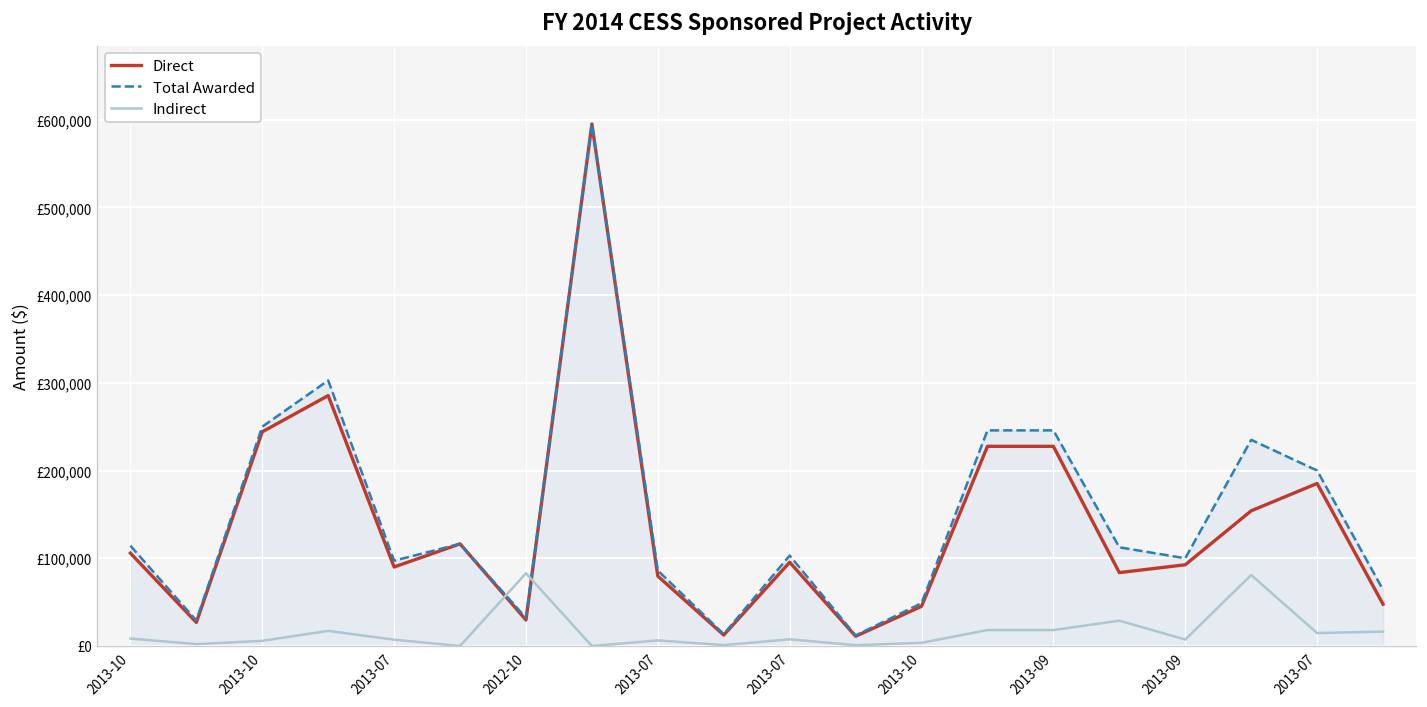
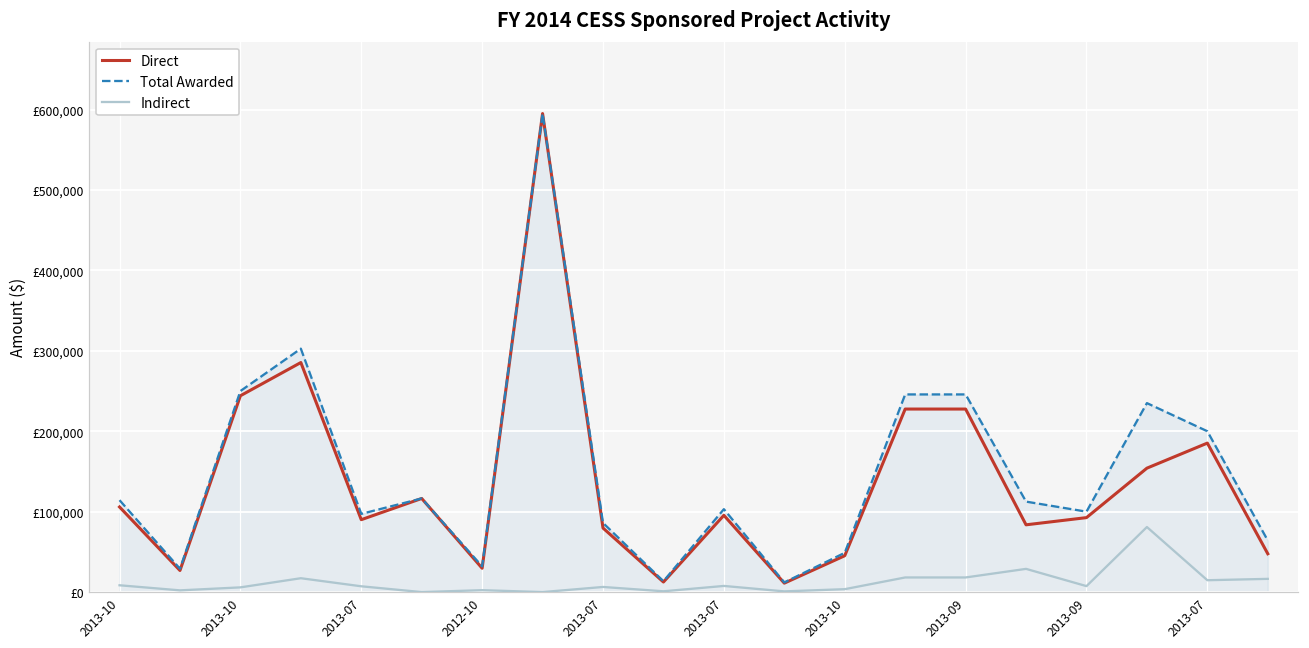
  {
    "Indirect": {
-     "2012-10": "£80,000"
+     "2012-10": "£0"
    }
  }
